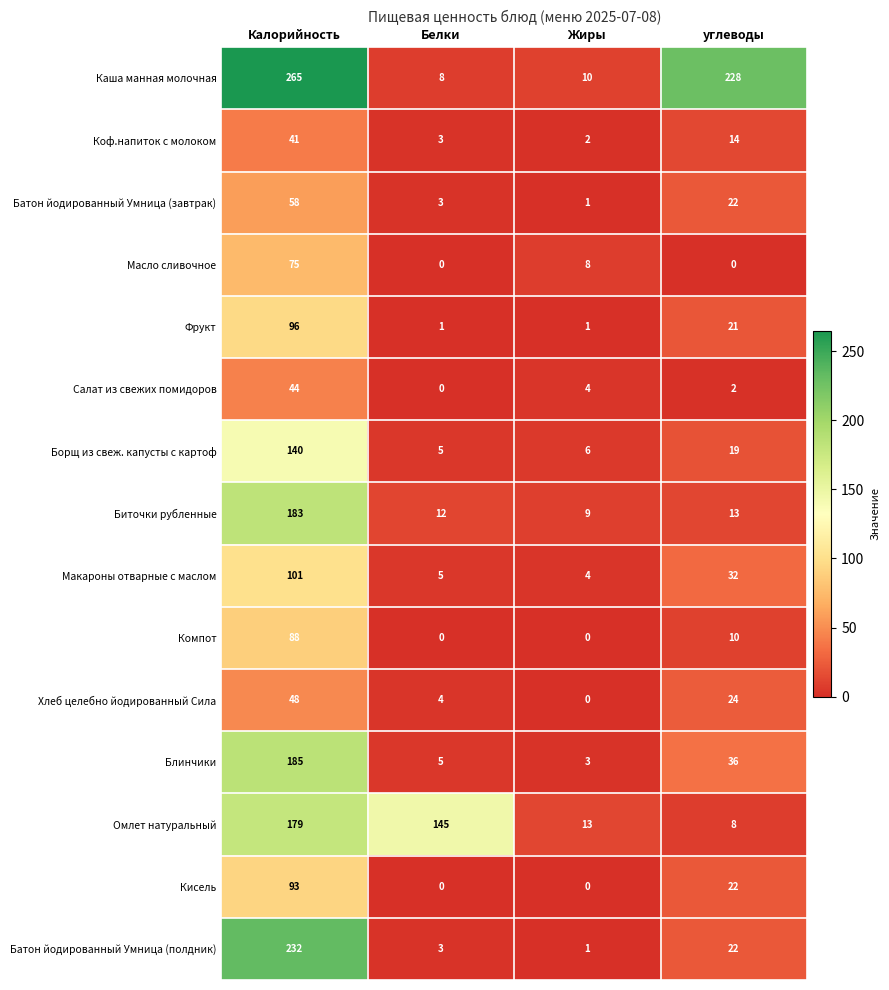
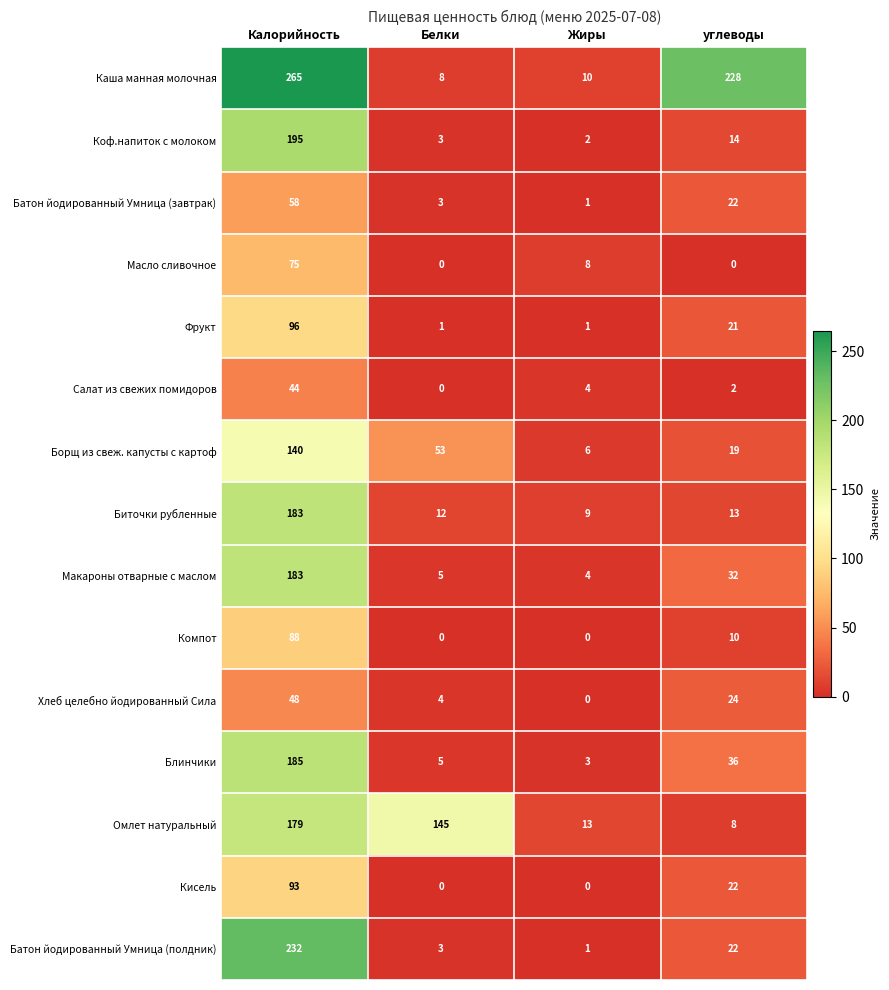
  {
    "Каша манная молочная": {
      "Калорийность": 265,
      "Белки": 8,
      "Жиры": 10,
      "углеводы": 228
    },
    "Коф.напиток с молоком": {
-     "Калорийность": 41,
+     "Калорийность": 195,
      "Белки": 3,
      "Жиры": 2,
      "углеводы": 14
    },
    "Батон йодированный Умница (завтрак)": {
      "Калорийность": 58,
      "Белки": 3,
      "Жиры": 1,
      "углеводы": 22
    },
    "Масло сливочное": {
      "Калорийность": 75,
      "Белки": 0,
      "Жиры": 8,
      "углеводы": 0
    },
    "Фрукт": {
      "Калорийность": 96,
      "Белки": 1,
      "Жиры": 1,
      "углеводы": 21
    },
    "Салат из свежих помидоров": {
      "Калорийность": 44,
      "Белки": 0,
      "Жиры": 4,
      "углеводы": 2
    },
    "Борщ из свеж. капусты с картоф": {
      "Калорийность": 140,
-     "Белки": 5,
+     "Белки": 53,
      "Жиры": 6,
      "углеводы": 19
    },
    "Биточки рубленные": {
      "Калорийность": 183,
      "Белки": 12,
      "Жиры": 9,
      "углеводы": 13
    },
    "Макароны отварные с маслом": {
-     "Калорийность": 101,
+     "Калорийность": 183,
      "Белки": 5,
      "Жиры": 4,
      "углеводы": 32
    },
    "Компот": {
      "Калорийность": 88,
      "Белки": 0,
      "Жиры": 0,
      "углеводы": 10
    },
    "Хлеб целебно йодированный Сила": {
      "Калорийность": 48,
      "Белки": 4,
      "Жиры": 0,
      "углеводы": 24
    },
    "Блинчики": {
      "Калорийность": 185,
      "Белки": 5,
      "Жиры": 3,
      "углеводы": 36
    },
    "Омлет натуральный": {
      "Калорийность": 179,
      "Белки": 145,
      "Жиры": 13,
      "углеводы": 8
    },
    "Кисель": {
      "Калорийность": 93,
      "Белки": 0,
      "Жиры": 0,
      "углеводы": 22
    },
    "Батон йодированный Умница (полдник)": {
      "Калорийность": 232,
      "Белки": 3,
      "Жиры": 1,
      "углеводы": 22
    }
  }
